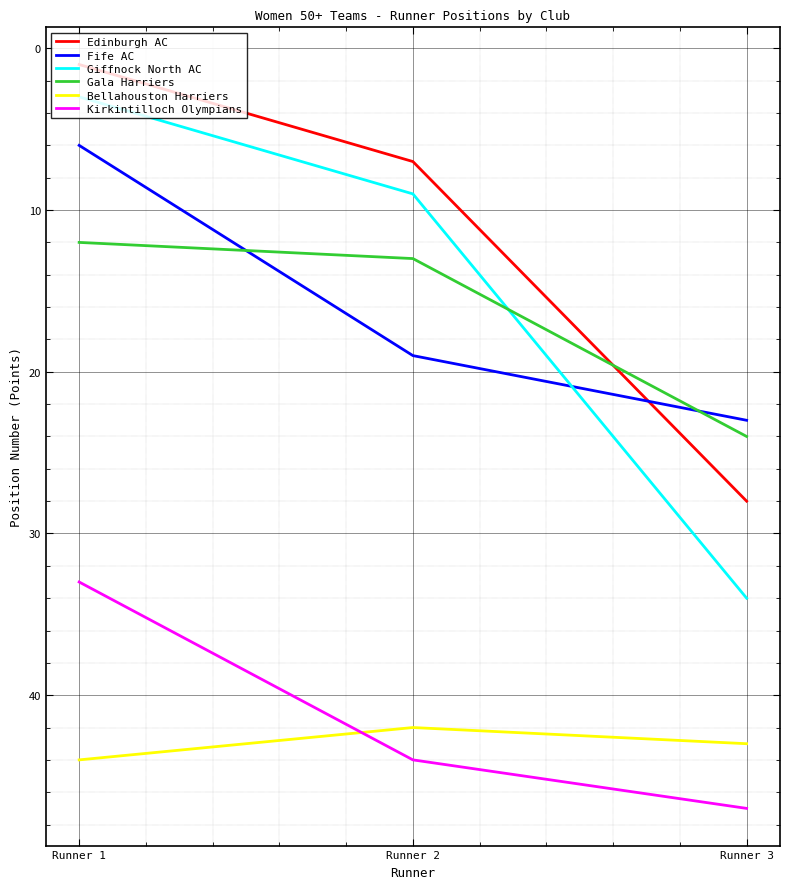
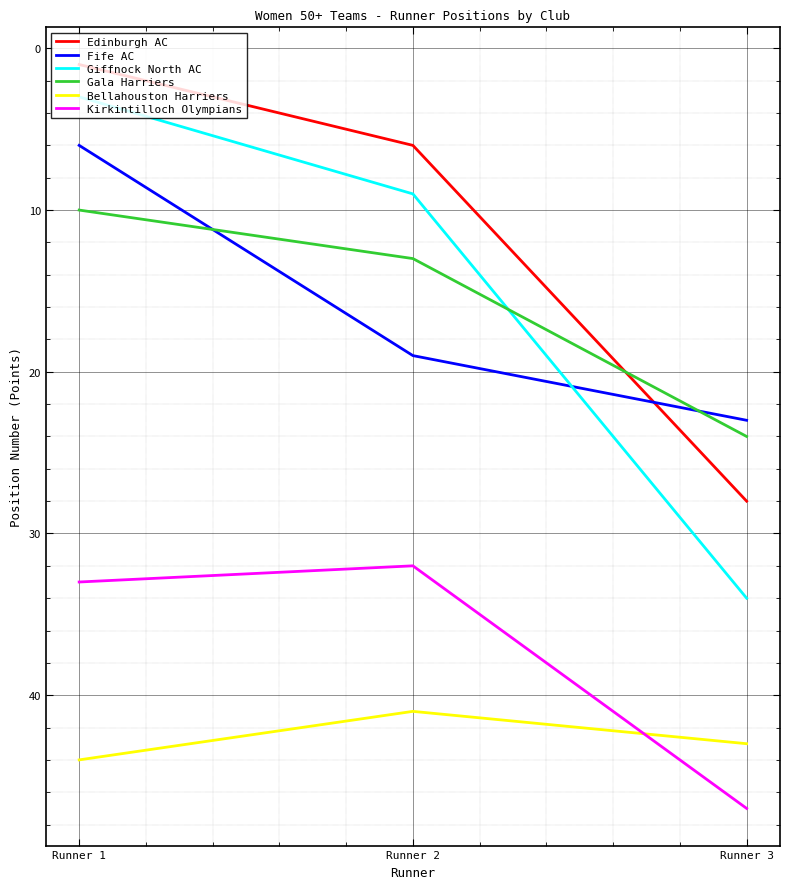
  {
    "Edinburgh AC": {
-     "Runner 2": 7,
+     "Runner 2": 6,
      "Runner 3": 28
    },
    "Fife AC": {
      "Runner 1": 6,
      "Runner 2": 19,
      "Runner 3": 23
    },
    "Giffnock North AC": {
      "Runner 2": 9,
      "Runner 3": 34
    },
    "Gala Harriers": {
-     "Runner 1": 12,
+     "Runner 1": 10,
      "Runner 2": 13,
      "Runner 3": 24
    },
    "Bellahouston Harriers": {
      "Runner 1": 44,
-     "Runner 2": 42,
+     "Runner 2": 41,
      "Runner 3": 43
    },
    "Kirkintilloch Olympians": {
      "Runner 1": 33,
-     "Runner 2": 44,
+     "Runner 2": 32,
      "Runner 3": 47
    }
  }
